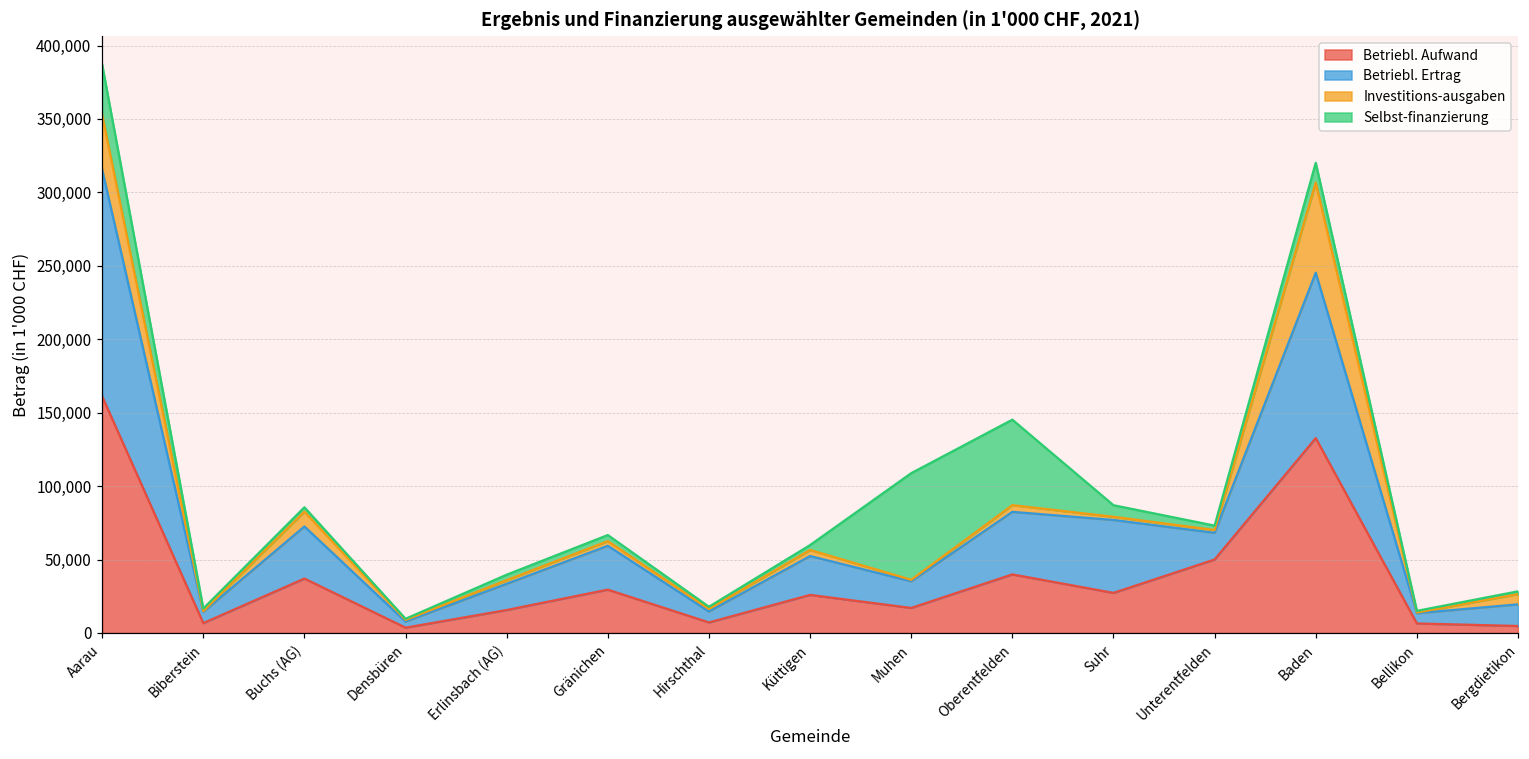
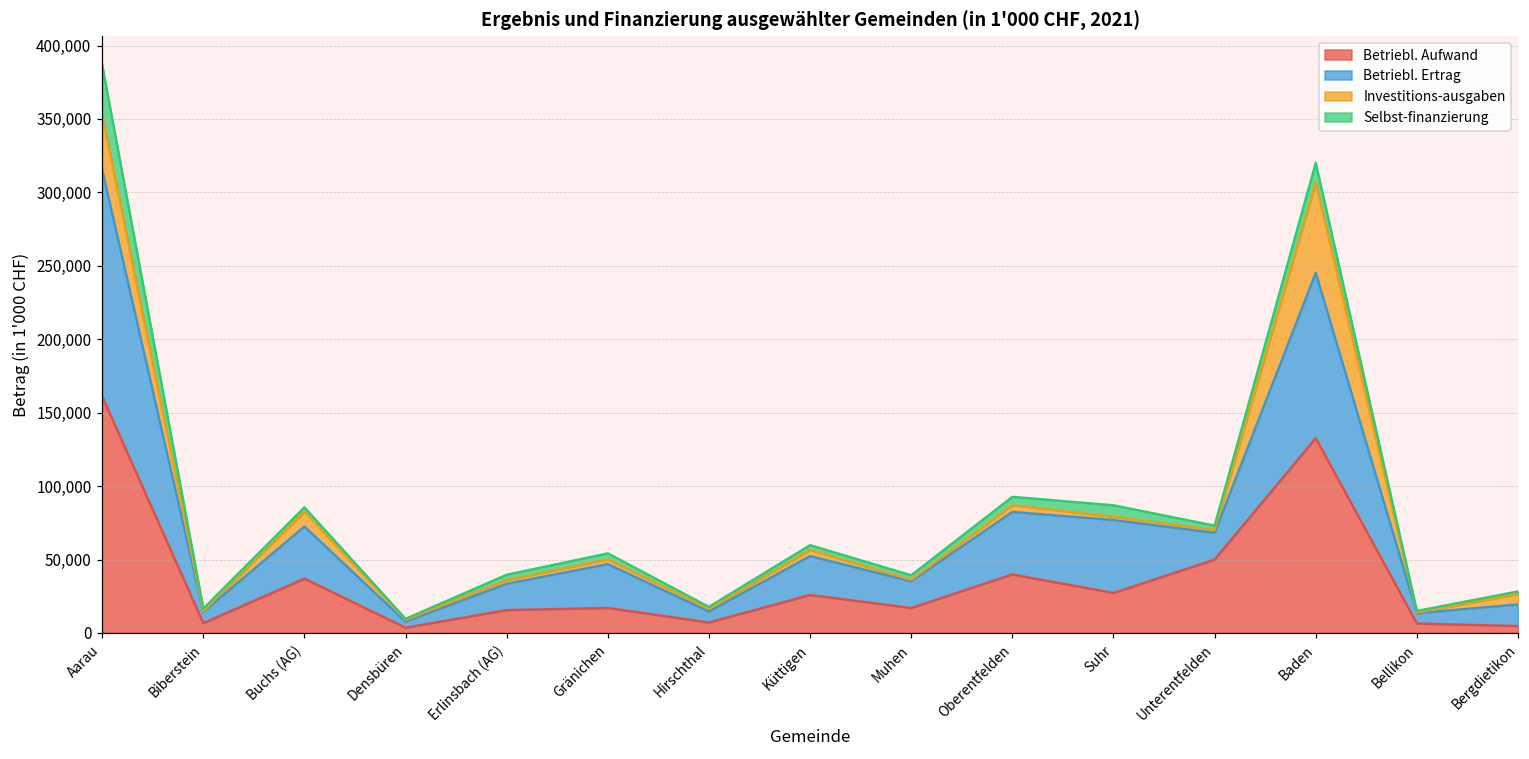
  {
    "Betriebl. Aufwand": {
      "Aarau": "161,000",
      "Biberstein": "7,000",
      "Buchs (AG)": "37,000",
      "Densbüren": "4,000",
      "Erlinsbach (AG)": "16,000",
-     "Gränichen": "29,000",
+     "Gränichen": "17,000",
      "Hirschthal": "7,000",
      "Küttigen": "26,000",
      "Muhen": "17,000",
      "Oberentfelden": "40,000",
      "Suhr": "27,000",
      "Unterentfelden": "50,000",
      "Baden": "133,000",
      "Bellikon": "6,000",
      "Bergdietikon": "5,000"
    },
    "Betriebl. Ertrag": {
      "Aarau": "154,000",
      "Buchs (AG)": "35,000",
      "Erlinsbach (AG)": "18,000",
      "Gränichen": "30,000",
      "Küttigen": "26,000",
      "Oberentfelden": "43,000",
      "Suhr": "50,000",
      "Baden": "113,000",
      "Bergdietikon": "15,000"
    },
    "Investitions-ausgaben": {
      "Aarau": "37,000",
      "Buchs (AG)": "10,000",
      "Erlinsbach (AG)": "2,000",
      "Gränichen": "3,000",
      "Küttigen": "4,000",
      "Oberentfelden": "5,000",
      "Suhr": "2,000",
      "Baden": "61,000"
    },
    "Selbst-finanzierung": {
      "Aarau": "34,000",
      "Buchs (AG)": "3,000",
      "Erlinsbach (AG)": "4,000",
      "Gränichen": "4,000",
      "Küttigen": "3,000",
-     "Muhen": "73,000",
-     "Oberentfelden": "58,000",
+     "Muhen": "3,000",
+     "Oberentfelden": "6,000",
      "Suhr": "8,000",
      "Unterentfelden": "3,000",
      "Baden": "13,000"
    }
  }
